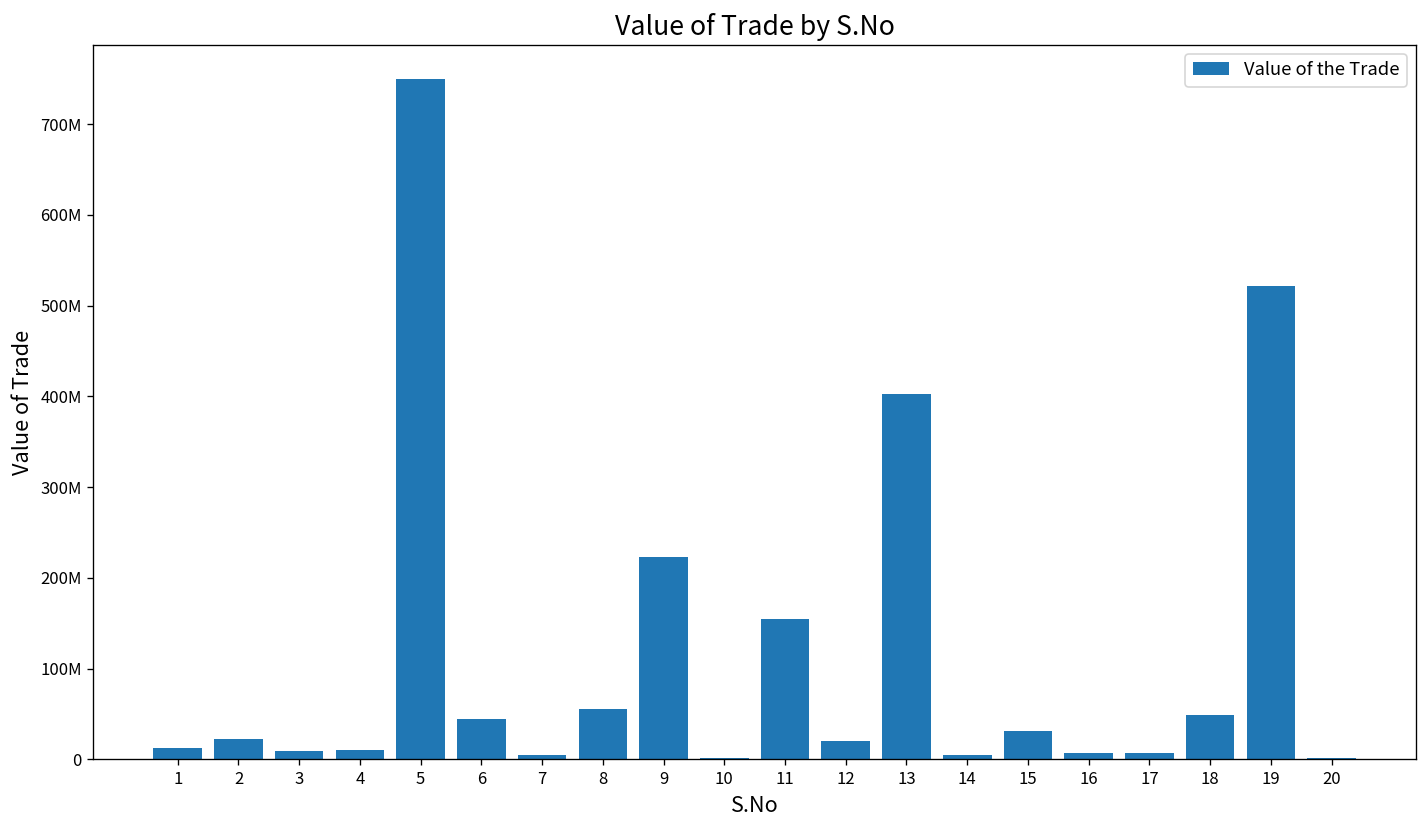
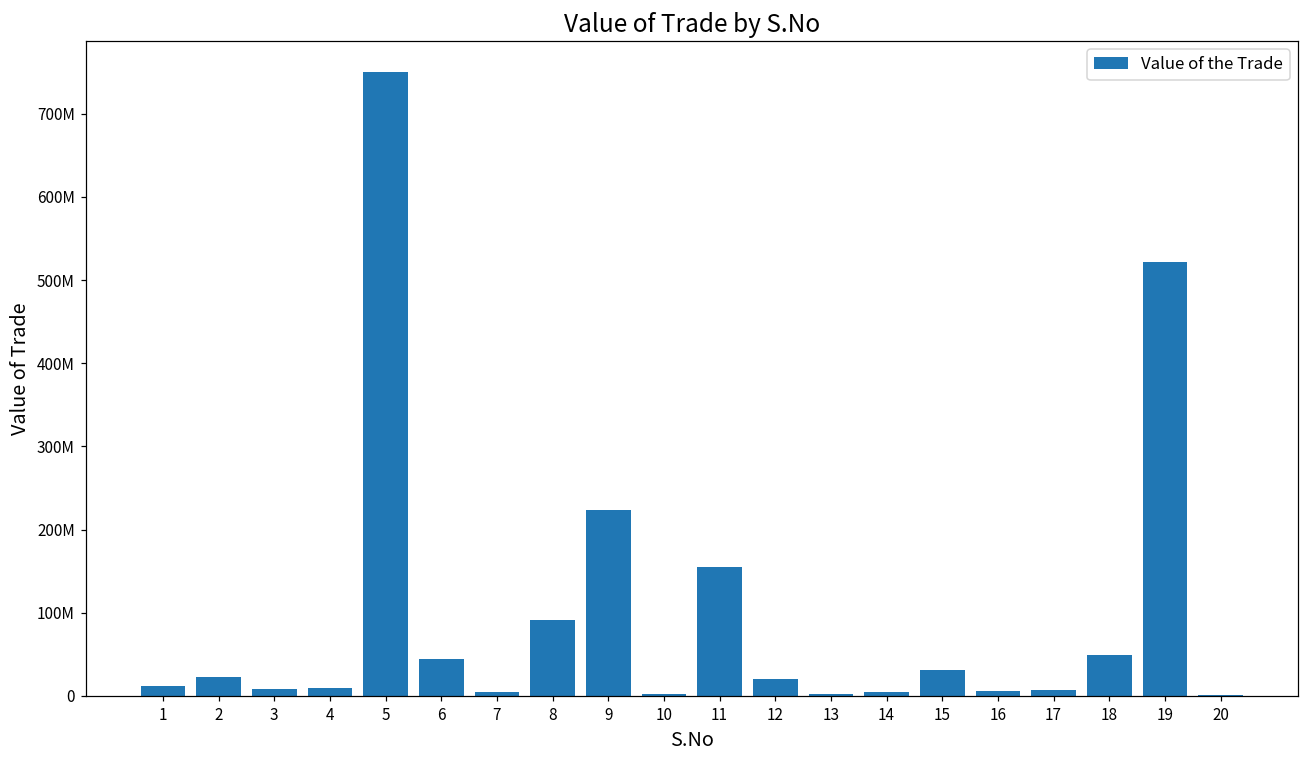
  {
    "1": 10000000,
    "2": 20000000,
    "3": 10000000,
    "4": 10000000,
    "5": 750000000,
    "6": 40000000,
    "7": 10000000,
-   "8": 60000000,
+   "8": 90000000,
    "9": 220000000,
    "11": 150000000,
    "12": 20000000,
-   "13": 400000000,
+   "13": 0,
    "14": 0,
    "15": 30000000,
    "16": 10000000,
    "17": 10000000,
    "18": 50000000,
    "19": 520000000
  }
